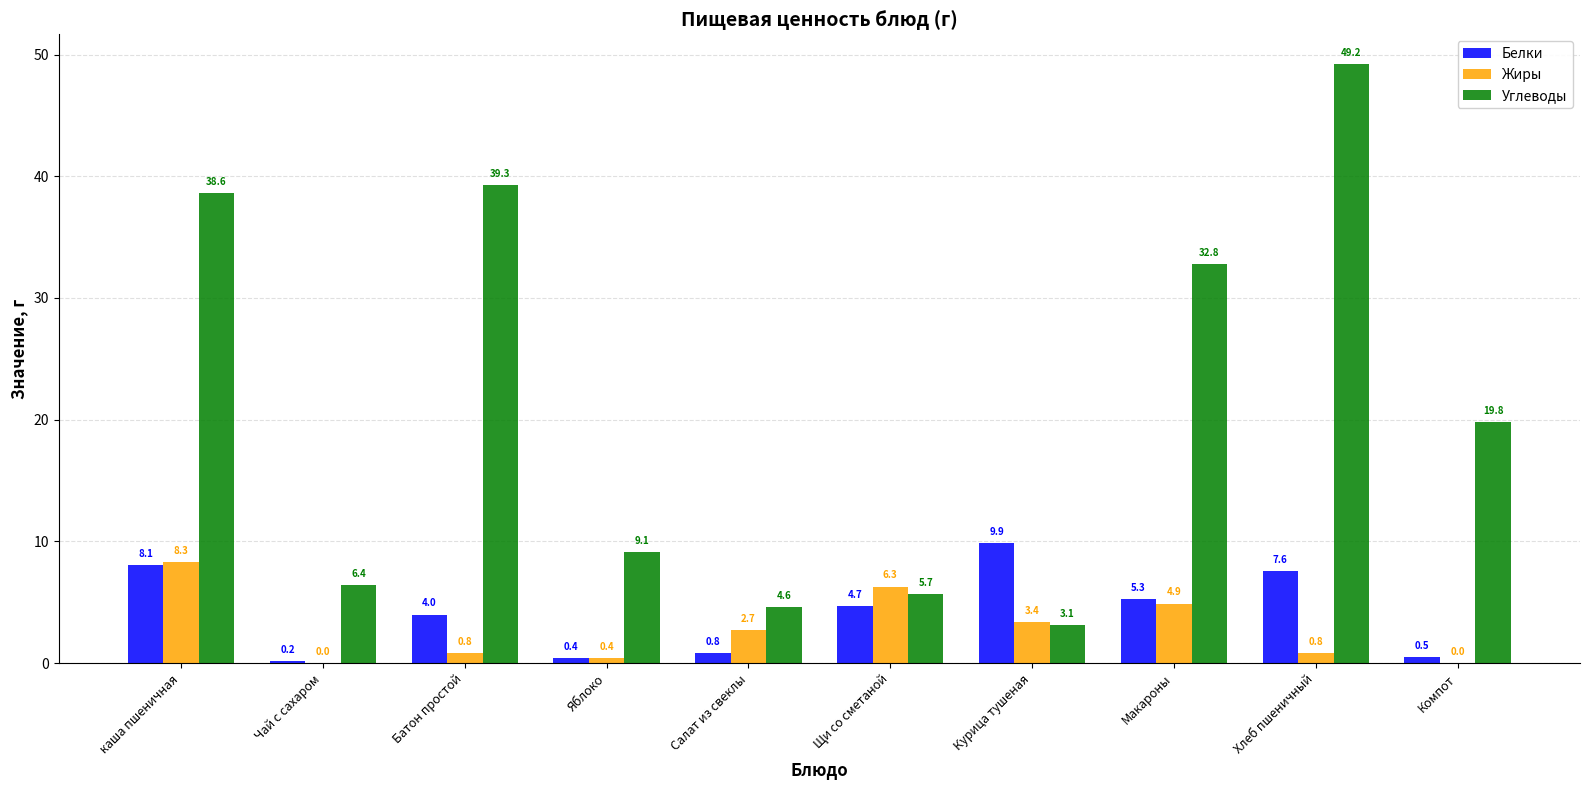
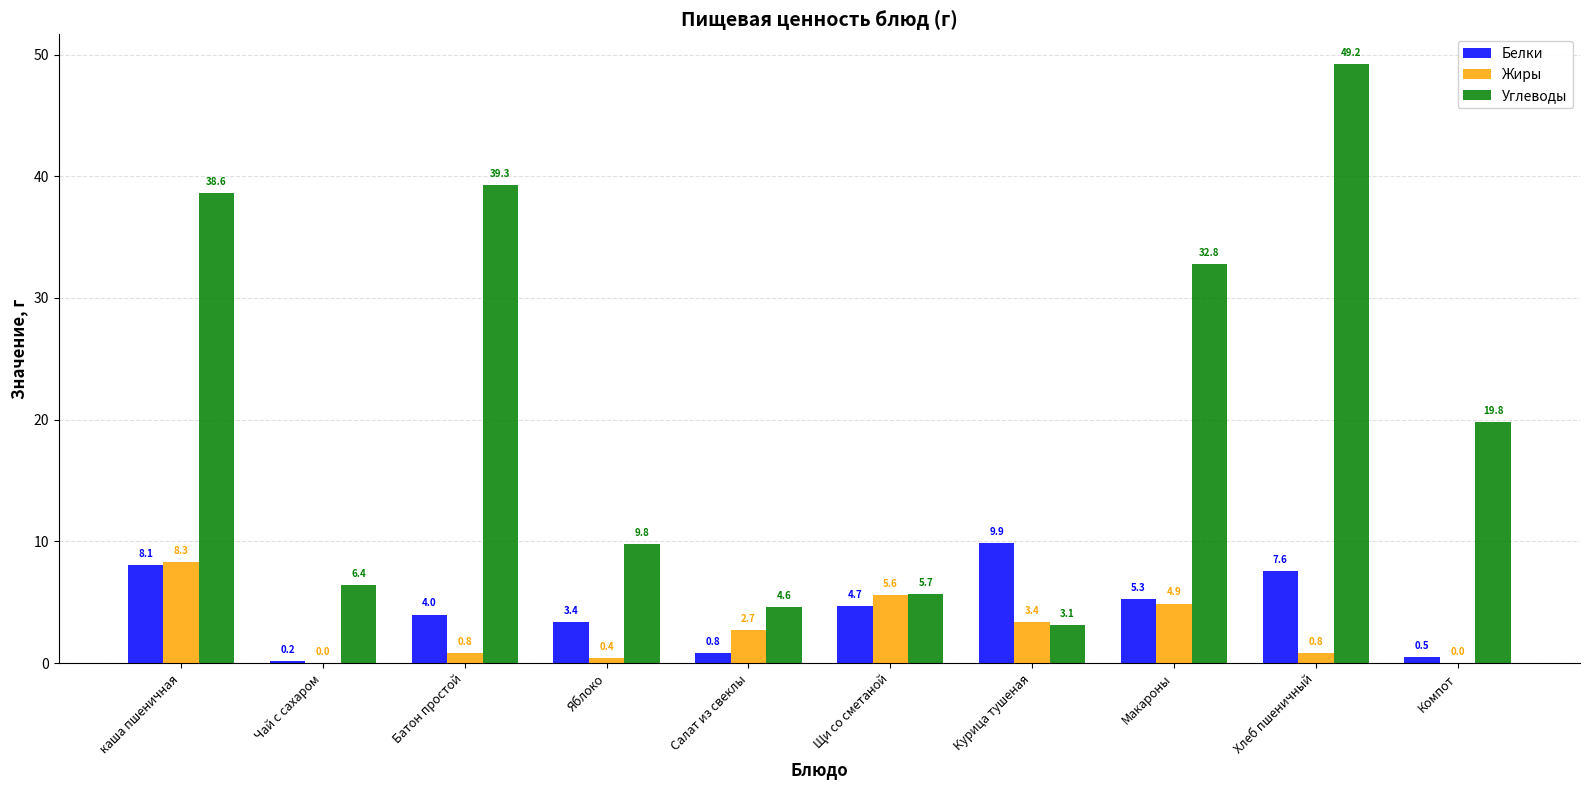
  {
    "Белки": {
      "каша пшеничная": 8.1,
      "Чай с сахаром": 0.2,
      "Батон простой": 4.0,
-     "Яблоко": 0.4,
+     "Яблоко": 3.4,
      "Салат из свеклы": 0.8,
      "Щи со сметаной": 4.7,
      "Курица тушеная": 9.9,
      "Макароны": 5.3,
      "Хлеб пшеничный": 7.6,
      "Компот": 0.5
    },
    "Жиры": {
      "каша пшеничная": 8.3,
      "Чай с сахаром": 0.0,
      "Батон простой": 0.8,
      "Яблоко": 0.4,
      "Салат из свеклы": 2.7,
-     "Щи со сметаной": 6.3,
+     "Щи со сметаной": 5.6,
      "Курица тушеная": 3.4,
      "Макароны": 4.9,
      "Хлеб пшеничный": 0.8,
      "Компот": 0.0
    },
    "Углеводы": {
      "каша пшеничная": 38.6,
      "Чай с сахаром": 6.4,
      "Батон простой": 39.3,
-     "Яблоко": 9.1,
+     "Яблоко": 9.8,
      "Салат из свеклы": 4.6,
      "Щи со сметаной": 5.7,
      "Курица тушеная": 3.1,
      "Макароны": 32.8,
      "Хлеб пшеничный": 49.2,
      "Компот": 19.8
    }
  }
